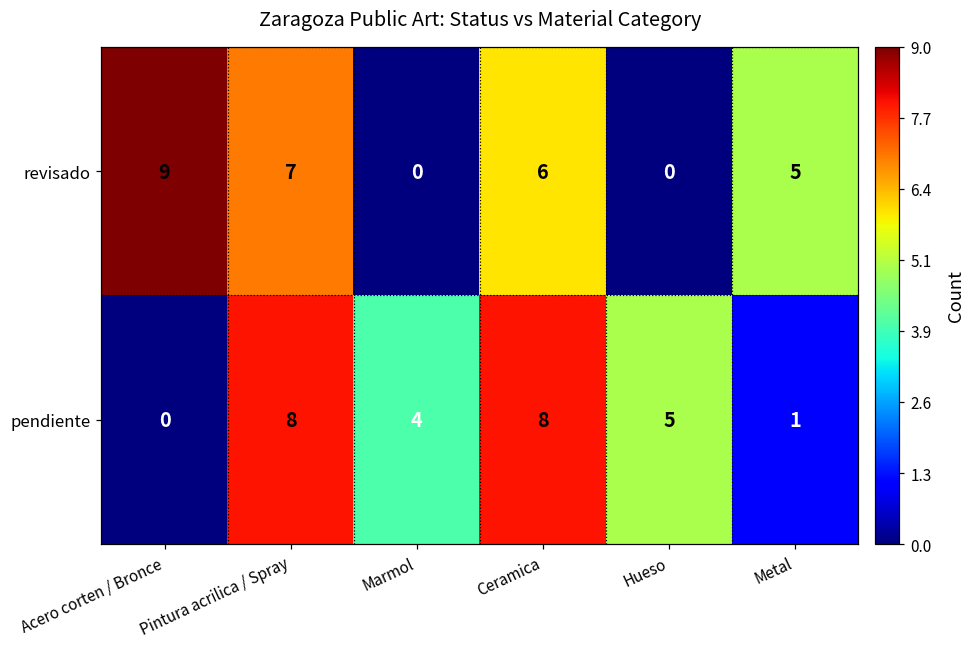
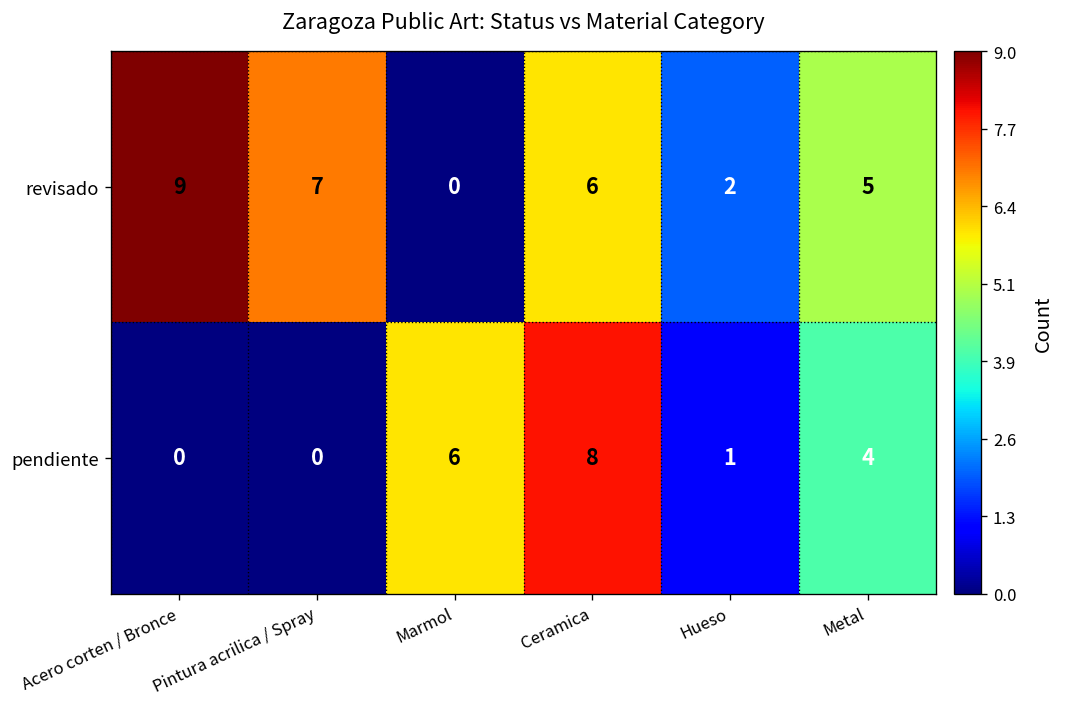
  {
    "revisado": {
      "Acero corten / Bronce": 9,
      "Pintura acrilica / Spray": 7,
      "Marmol": 0,
      "Ceramica": 6,
-     "Hueso": 0,
+     "Hueso": 2,
      "Metal": 5
    },
    "pendiente": {
      "Acero corten / Bronce": 0,
-     "Pintura acrilica / Spray": 8,
-     "Marmol": 4,
+     "Pintura acrilica / Spray": 0,
+     "Marmol": 6,
      "Ceramica": 8,
-     "Hueso": 5,
-     "Metal": 1
+     "Hueso": 1,
+     "Metal": 4
    }
  }
